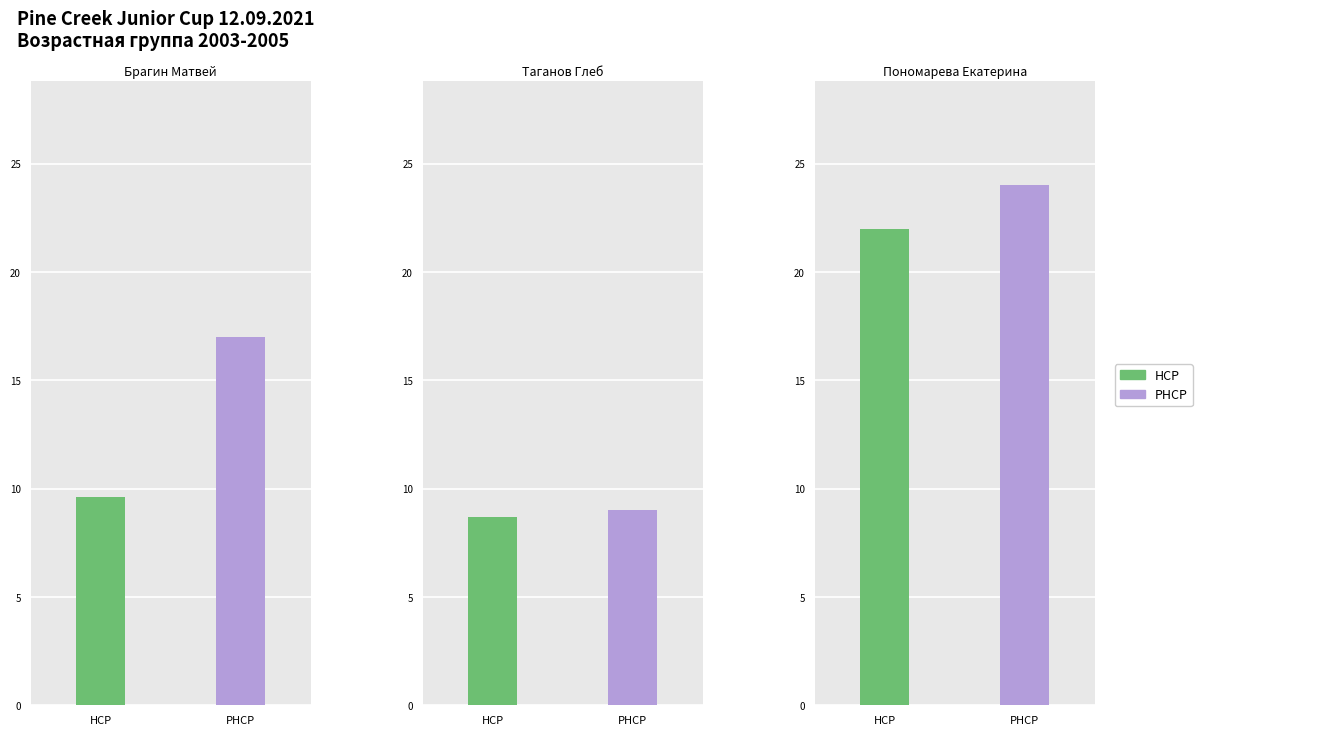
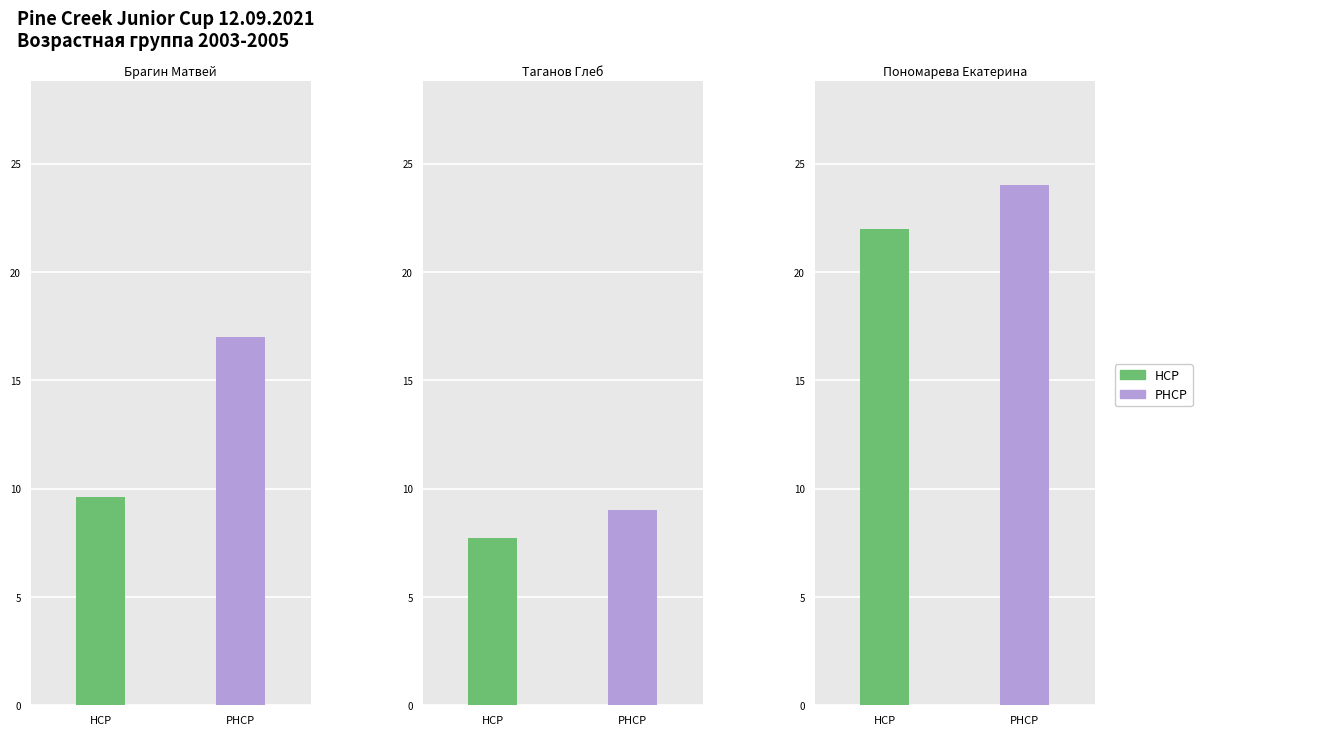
  {
    "Брагин Матвей": {
      "HCP": 9.6,
      "PHCP": 17.0
    },
    "Таганов Глеб": {
-     "HCP": 8.7,
+     "HCP": 7.7,
      "PHCP": 9.0
    },
    "Пономарева Екатерина": {
      "HCP": 22.0,
      "PHCP": 24.0
    }
  }
